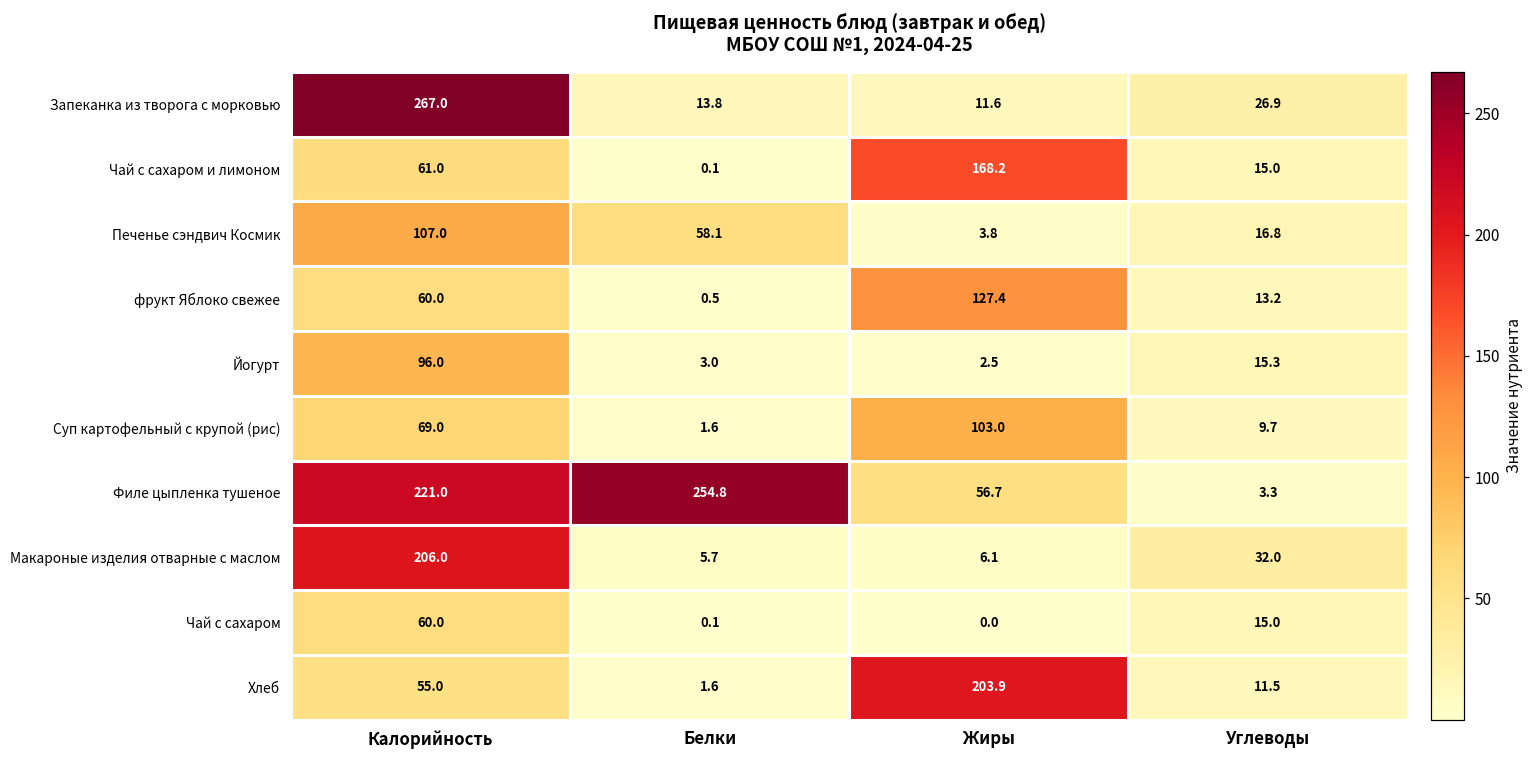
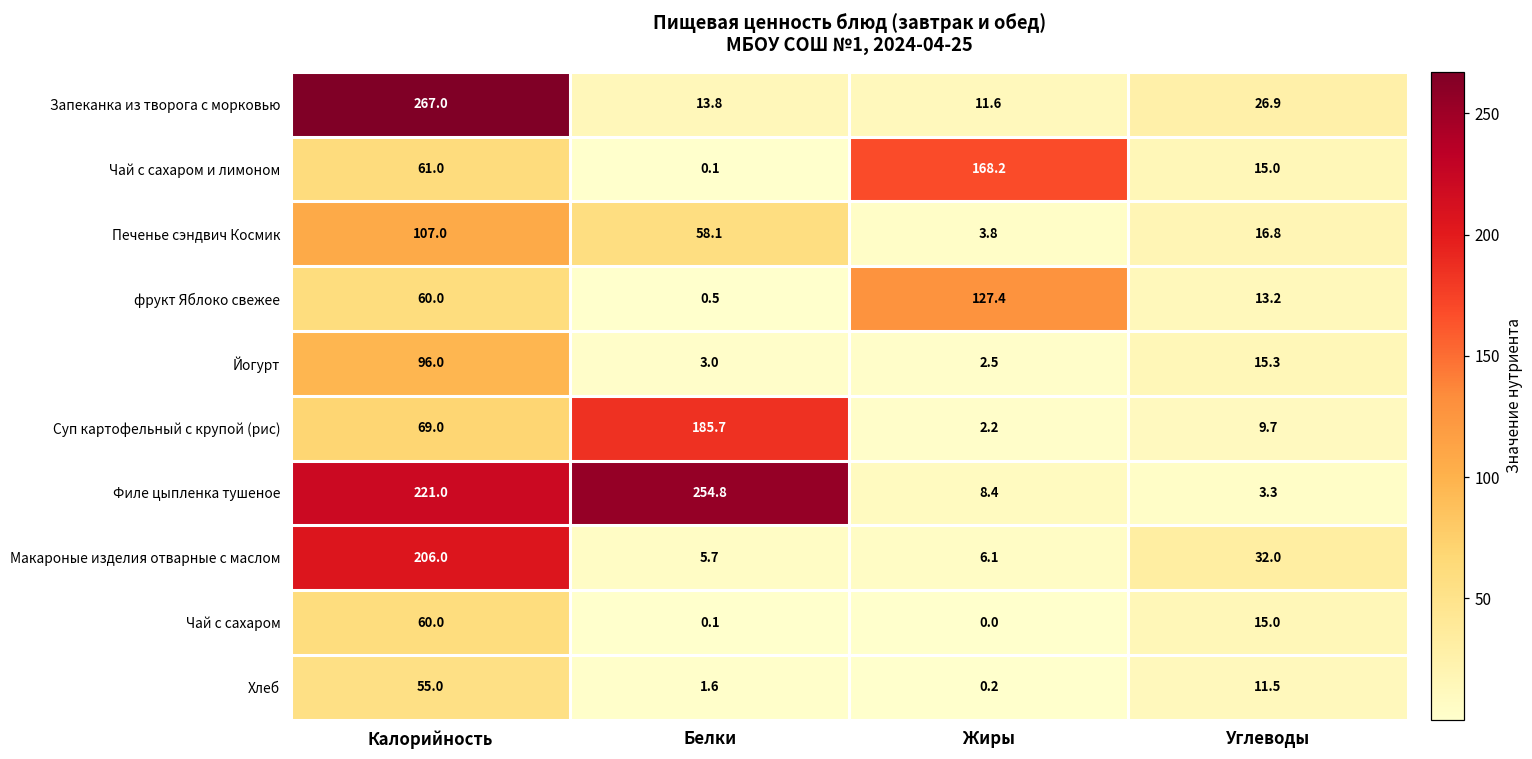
  {
    "Запеканка из творога с морковью": {
      "Калорийность": 267.0,
      "Белки": 13.8,
      "Жиры": 11.6,
      "Углеводы": 26.9
    },
    "Чай с сахаром и лимоном": {
      "Калорийность": 61.0,
      "Белки": 0.1,
      "Жиры": 168.2,
      "Углеводы": 15.0
    },
    "Печенье сэндвич Космик": {
      "Калорийность": 107.0,
      "Белки": 58.1,
      "Жиры": 3.8,
      "Углеводы": 16.8
    },
    "фрукт Яблоко свежее": {
      "Калорийность": 60.0,
      "Белки": 0.5,
      "Жиры": 127.4,
      "Углеводы": 13.2
    },
    "Йогурт": {
      "Калорийность": 96.0,
      "Белки": 3.0,
      "Жиры": 2.5,
      "Углеводы": 15.3
    },
    "Суп картофельный с крупой (рис)": {
      "Калорийность": 69.0,
-     "Белки": 1.6,
-     "Жиры": 103.0,
+     "Белки": 185.7,
+     "Жиры": 2.2,
      "Углеводы": 9.7
    },
    "Филе цыпленка тушеное": {
      "Калорийность": 221.0,
      "Белки": 254.8,
-     "Жиры": 56.7,
+     "Жиры": 8.4,
      "Углеводы": 3.3
    },
    "Макароные изделия отварные с маслом": {
      "Калорийность": 206.0,
      "Белки": 5.7,
      "Жиры": 6.1,
      "Углеводы": 32.0
    },
    "Чай с сахаром": {
      "Калорийность": 60.0,
      "Белки": 0.1,
      "Жиры": 0.0,
      "Углеводы": 15.0
    },
    "Хлеб": {
      "Калорийность": 55.0,
      "Белки": 1.6,
-     "Жиры": 203.9,
+     "Жиры": 0.2,
      "Углеводы": 11.5
    }
  }
